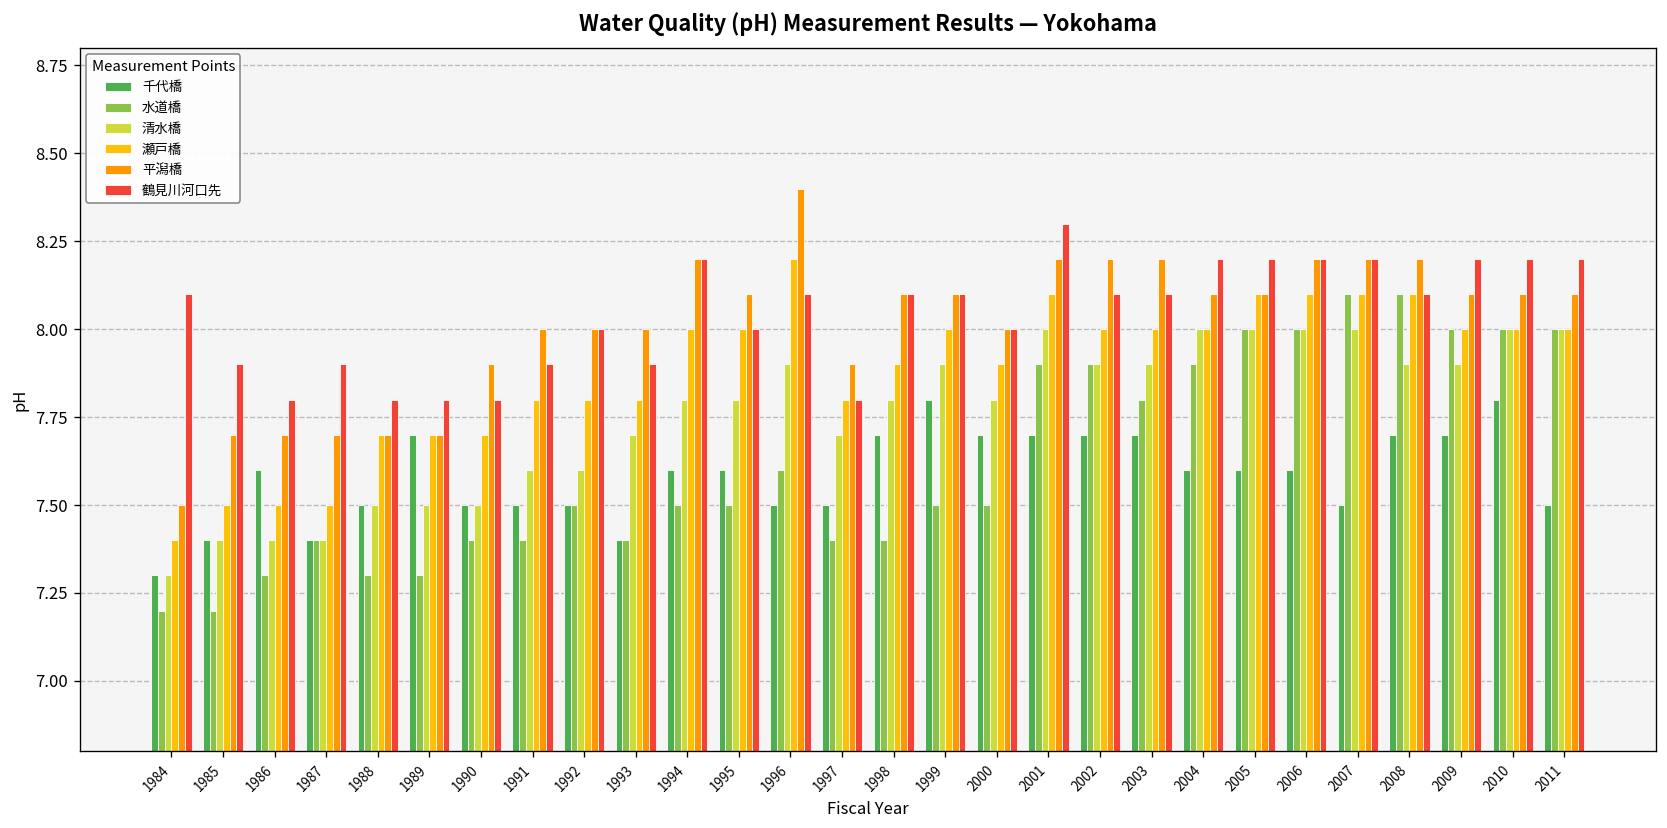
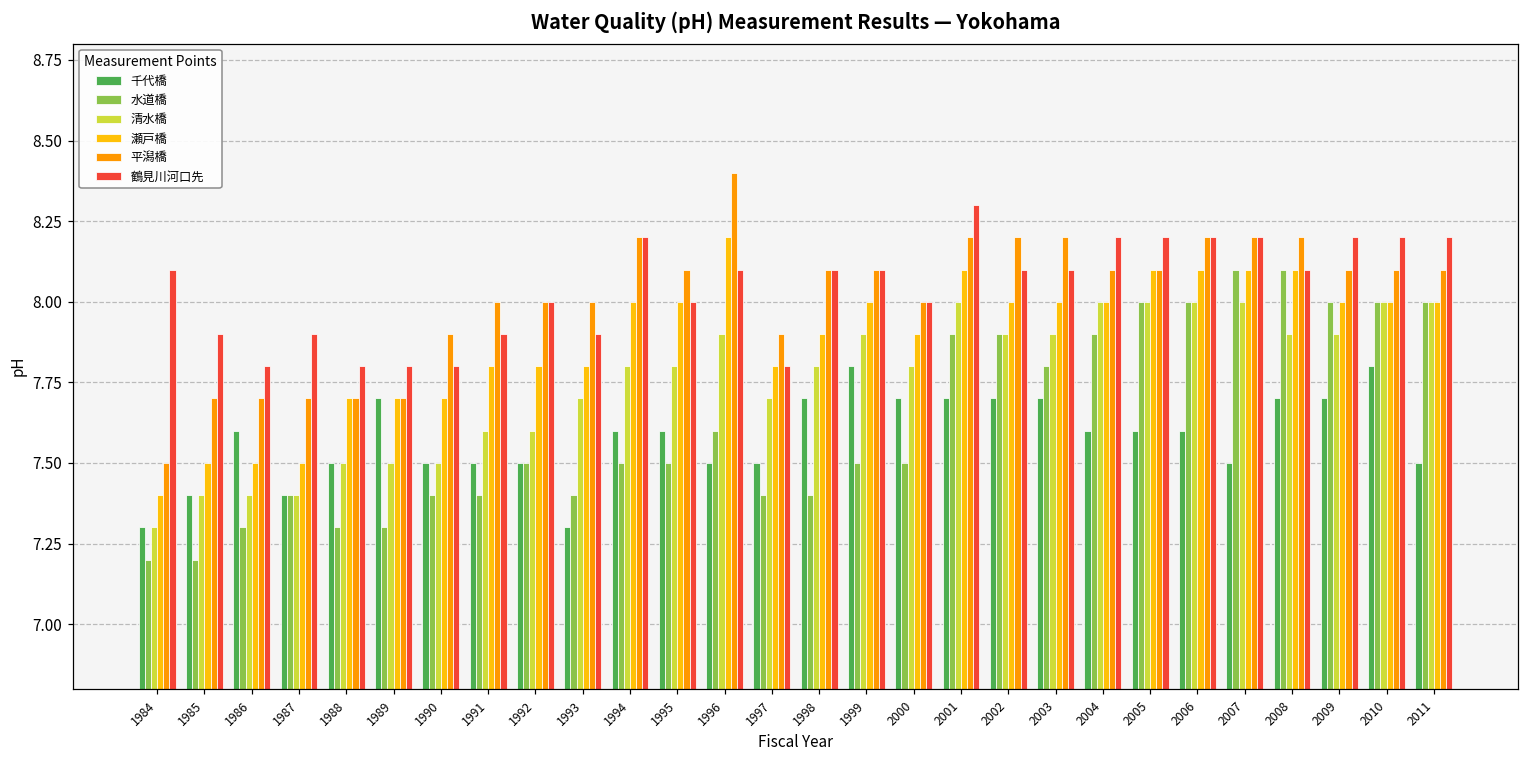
  {
    "千代橋": {
      "1984": 7.3,
      "1985": 7.4,
      "1986": 7.6,
      "1987": 7.4,
      "1988": 7.5,
      "1989": 7.7,
      "1990": 7.5,
      "1991": 7.5,
      "1992": 7.5,
-     "1993": 7.4,
+     "1993": 7.3,
      "1994": 7.6,
      "1995": 7.6,
      "1996": 7.5,
      "1997": 7.5,
      "1998": 7.7,
      "1999": 7.8,
      "2000": 7.7,
      "2001": 7.7,
      "2002": 7.7,
      "2003": 7.7,
      "2004": 7.6,
      "2005": 7.6,
      "2006": 7.6,
      "2007": 7.5,
      "2008": 7.7,
      "2009": 7.7,
      "2010": 7.8,
      "2011": 7.5
    },
    "水道橋": {
      "1984": 7.2,
      "1985": 7.2,
      "1986": 7.3,
      "1987": 7.4,
      "1988": 7.3,
      "1989": 7.3,
      "1990": 7.4,
      "1991": 7.4,
      "1992": 7.5,
      "1993": 7.4,
      "1994": 7.5,
      "1995": 7.5,
      "1996": 7.6,
      "1997": 7.4,
      "1998": 7.4,
      "1999": 7.5,
      "2000": 7.5,
      "2001": 7.9,
      "2002": 7.9,
      "2003": 7.8,
      "2004": 7.9,
      "2005": 8.0,
      "2006": 8.0,
      "2007": 8.1,
      "2008": 8.1,
      "2009": 8.0,
      "2010": 8.0,
      "2011": 8.0
    },
    "清水橋": {
      "1984": 7.3,
      "1985": 7.4,
      "1986": 7.4,
      "1987": 7.4,
      "1988": 7.5,
      "1989": 7.5,
      "1990": 7.5,
      "1991": 7.6,
      "1992": 7.6,
      "1993": 7.7,
      "1994": 7.8,
      "1995": 7.8,
      "1996": 7.9,
      "1997": 7.7,
      "1998": 7.8,
      "1999": 7.9,
      "2000": 7.8,
      "2001": 8.0,
      "2002": 7.9,
      "2003": 7.9,
      "2004": 8.0,
      "2005": 8.0,
      "2006": 8.0,
      "2007": 8.0,
      "2008": 7.9,
      "2009": 7.9,
      "2010": 8.0,
      "2011": 8.0
    },
    "鶴見川河口先": {
      "1984": 8.1,
      "1985": 7.9,
      "1986": 7.8,
      "1987": 7.9,
      "1988": 7.8,
      "1989": 7.8,
      "1990": 7.8,
      "1991": 7.9,
      "1992": 8.0,
      "1993": 7.9,
      "1994": 8.2,
      "1995": 8.0,
      "1996": 8.1,
      "1997": 7.8,
      "1998": 8.1,
      "1999": 8.1,
      "2000": 8.0,
      "2001": 8.3,
      "2002": 8.1,
      "2003": 8.1,
      "2004": 8.2,
      "2005": 8.2,
      "2006": 8.2,
      "2007": 8.2,
      "2008": 8.1,
      "2009": 8.2,
      "2010": 8.2,
      "2011": 8.2
    }
  }
